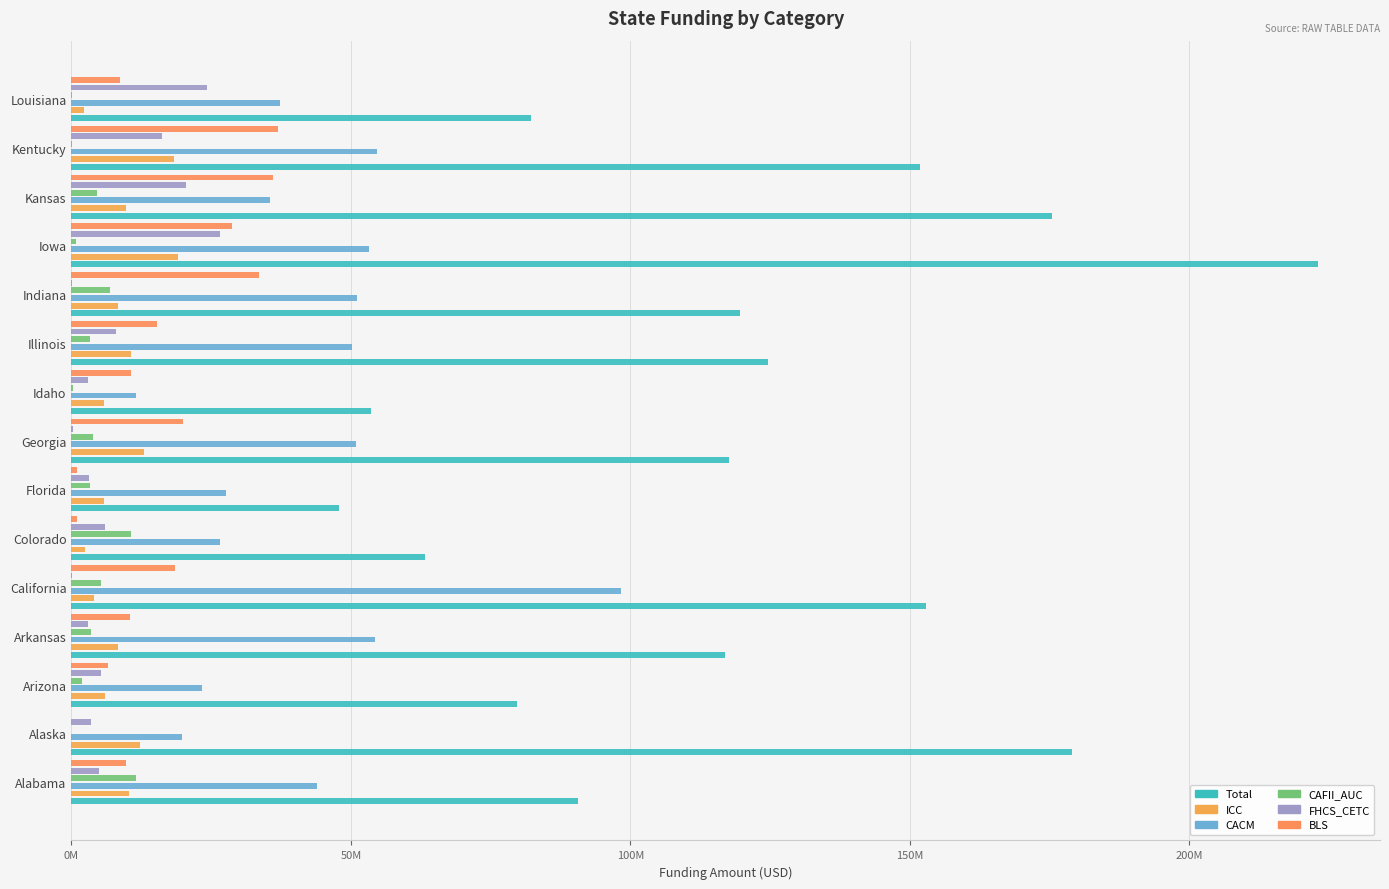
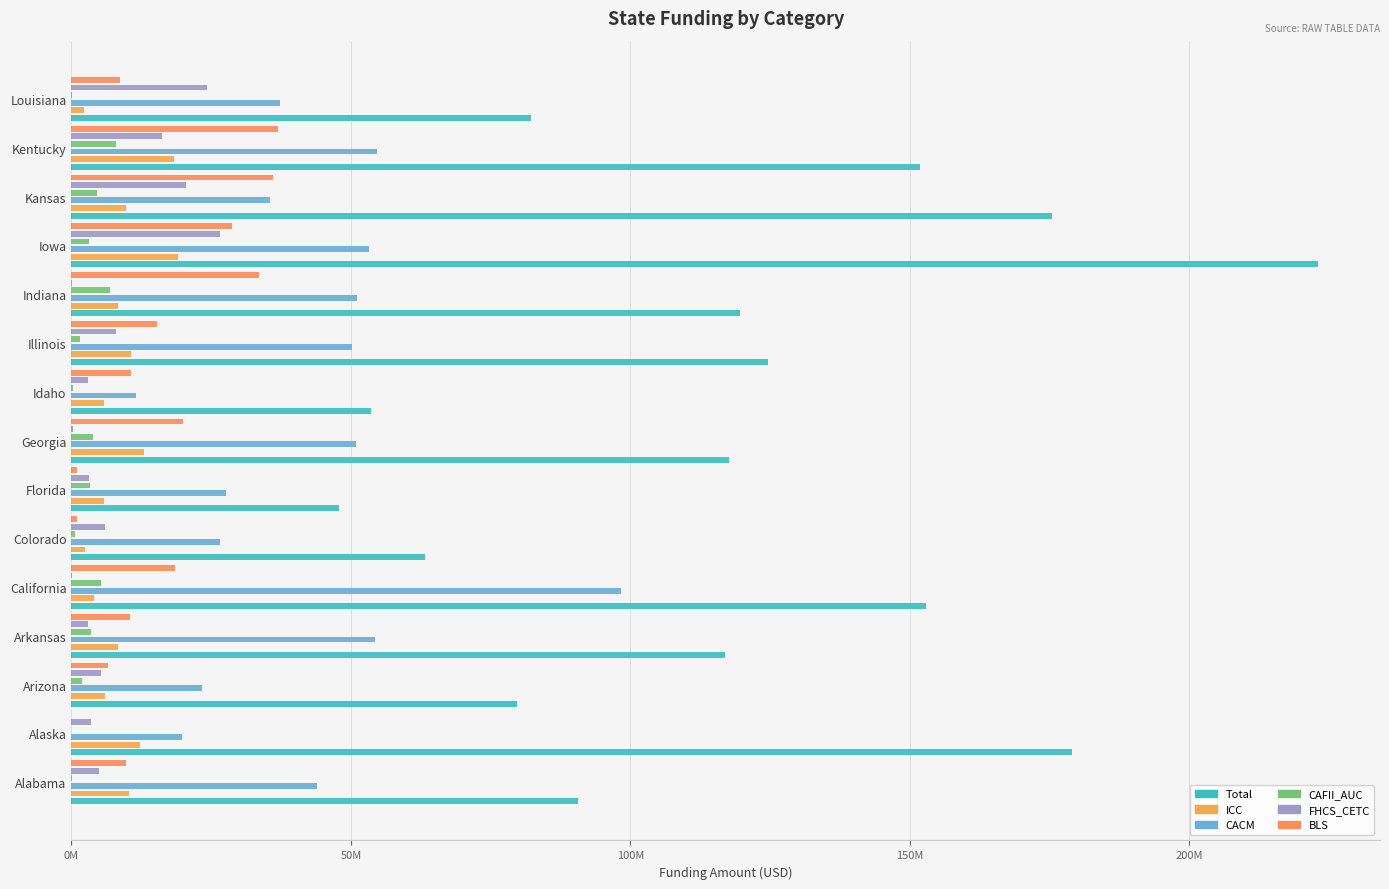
  {
    "CAFII_AUC": {
-     "Kentucky": 0,
+     "Kentucky": 8000000,
      "Kansas": 4000000,
-     "Iowa": 1000000,
+     "Iowa": 3000000,
      "Indiana": 7000000,
-     "Illinois": 3000000,
+     "Illinois": 2000000,
      "Georgia": 4000000,
      "Florida": 3000000,
-     "Colorado": 11000000,
+     "Colorado": 1000000,
      "California": 5000000,
      "Arkansas": 3000000,
      "Arizona": 2000000,
      "Alaska": 0,
-     "Alabama": 12000000
+     "Alabama": 0
    }
  }
